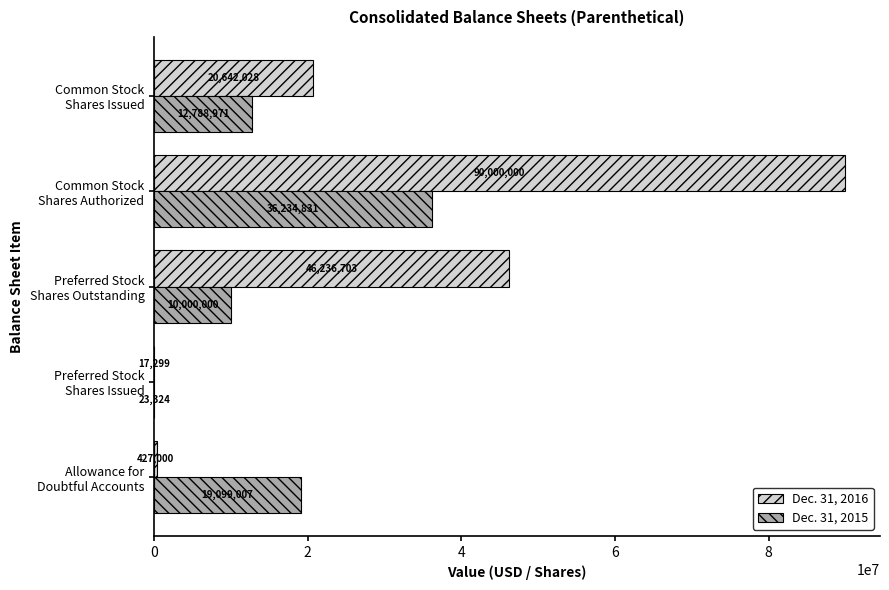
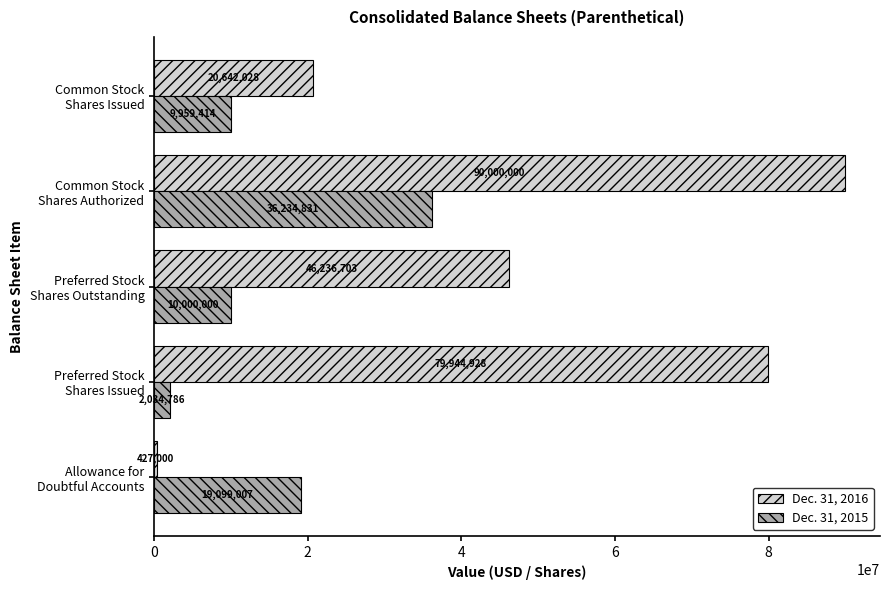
  {
    "Dec. 31, 2016": {
      "Common Stock Shares Issued": "20,642,028",
      "Common Stock Shares Authorized": "90,000,000",
      "Preferred Stock Shares Outstanding": "46,236,703",
-     "Preferred Stock Shares Issued": "17,299",
+     "Preferred Stock Shares Issued": "79,944,928",
      "Allowance for Doubtful Accounts": "427,000"
    },
    "Dec. 31, 2015": {
-     "Common Stock Shares Issued": "12,788,971",
+     "Common Stock Shares Issued": "9,959,414",
      "Common Stock Shares Authorized": "36,234,831",
      "Preferred Stock Shares Outstanding": "10,000,000",
-     "Preferred Stock Shares Issued": "23,324",
+     "Preferred Stock Shares Issued": "2,034,786",
      "Allowance for Doubtful Accounts": "19,099,007"
    }
  }
